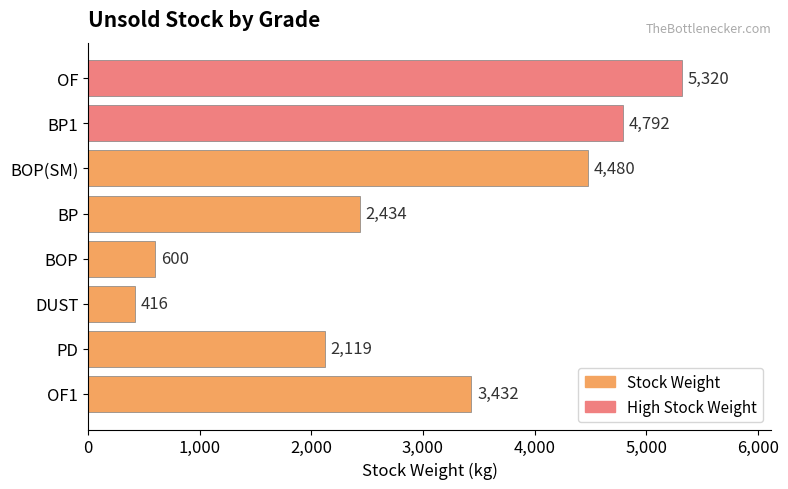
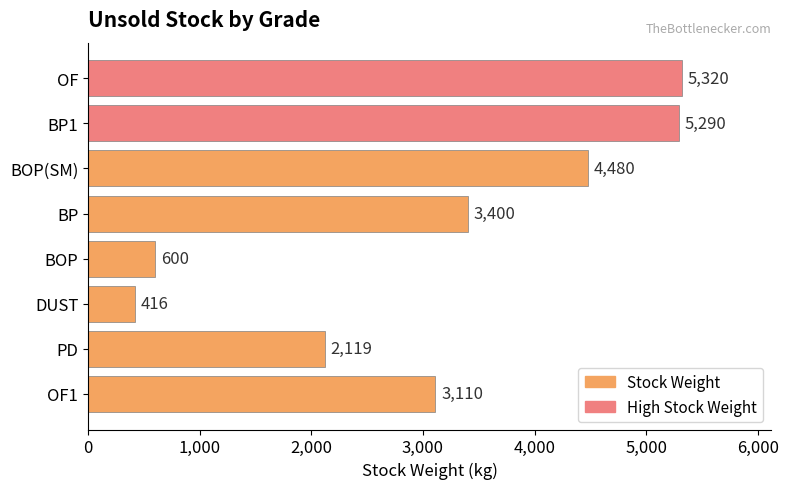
  {
    "OF": "5,320",
-   "BP1": "4,792",
+   "BP1": "5,290",
    "BOP(SM)": "4,480",
-   "BP": "2,434",
+   "BP": "3,400",
    "BOP": "600",
    "DUST": "416",
    "PD": "2,119",
-   "OF1": "3,432"
+   "OF1": "3,110"
  }
